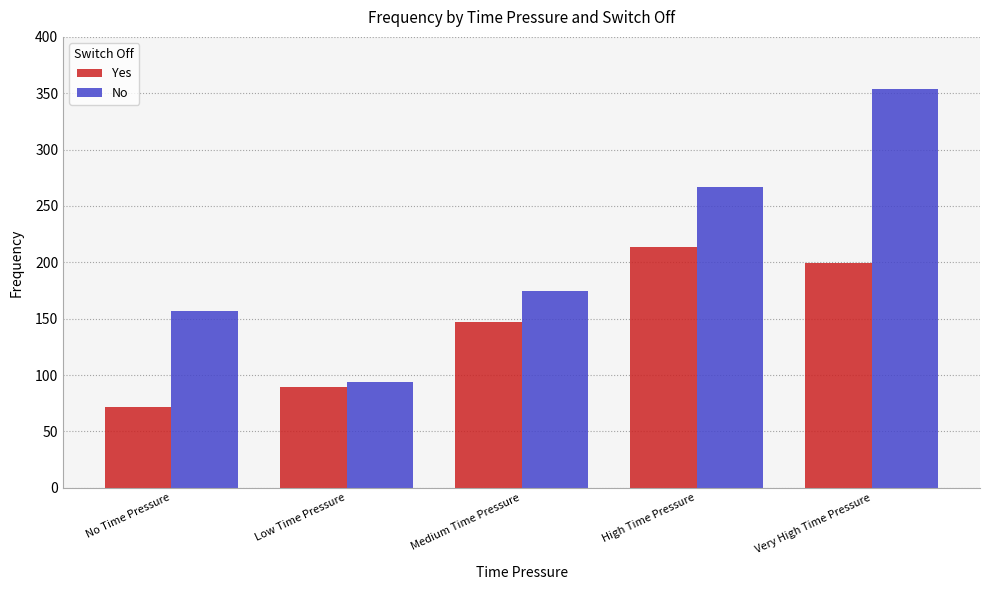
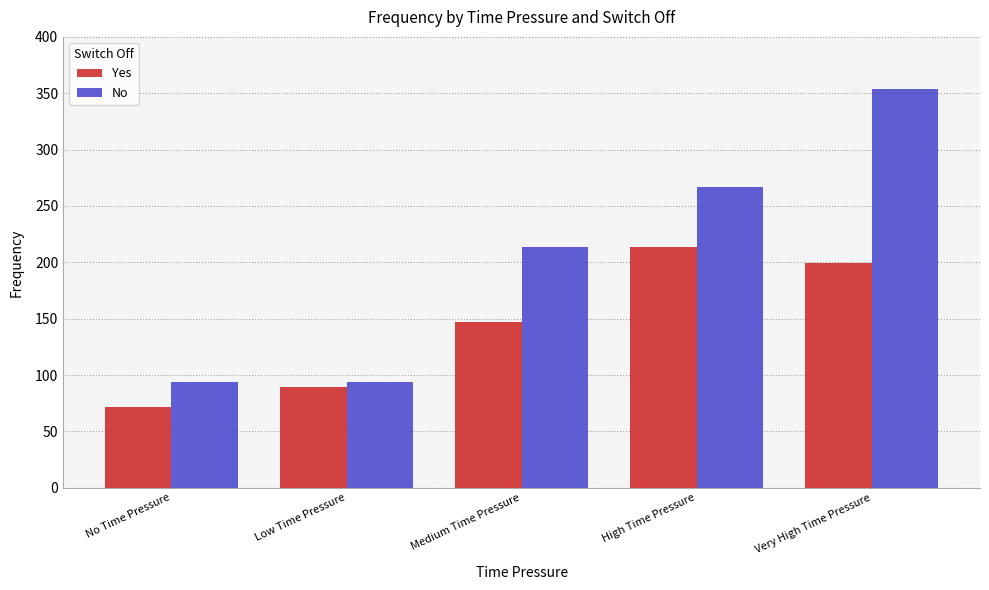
  {
    "Yes": {
      "No Time Pressure": 72,
      "Low Time Pressure": 89,
      "Medium Time Pressure": 147,
      "High Time Pressure": 214,
      "Very High Time Pressure": 199
    },
    "No": {
-     "No Time Pressure": 157,
+     "No Time Pressure": 94,
      "Low Time Pressure": 94,
-     "Medium Time Pressure": 175,
+     "Medium Time Pressure": 214,
      "High Time Pressure": 267,
      "Very High Time Pressure": 354
    }
  }
